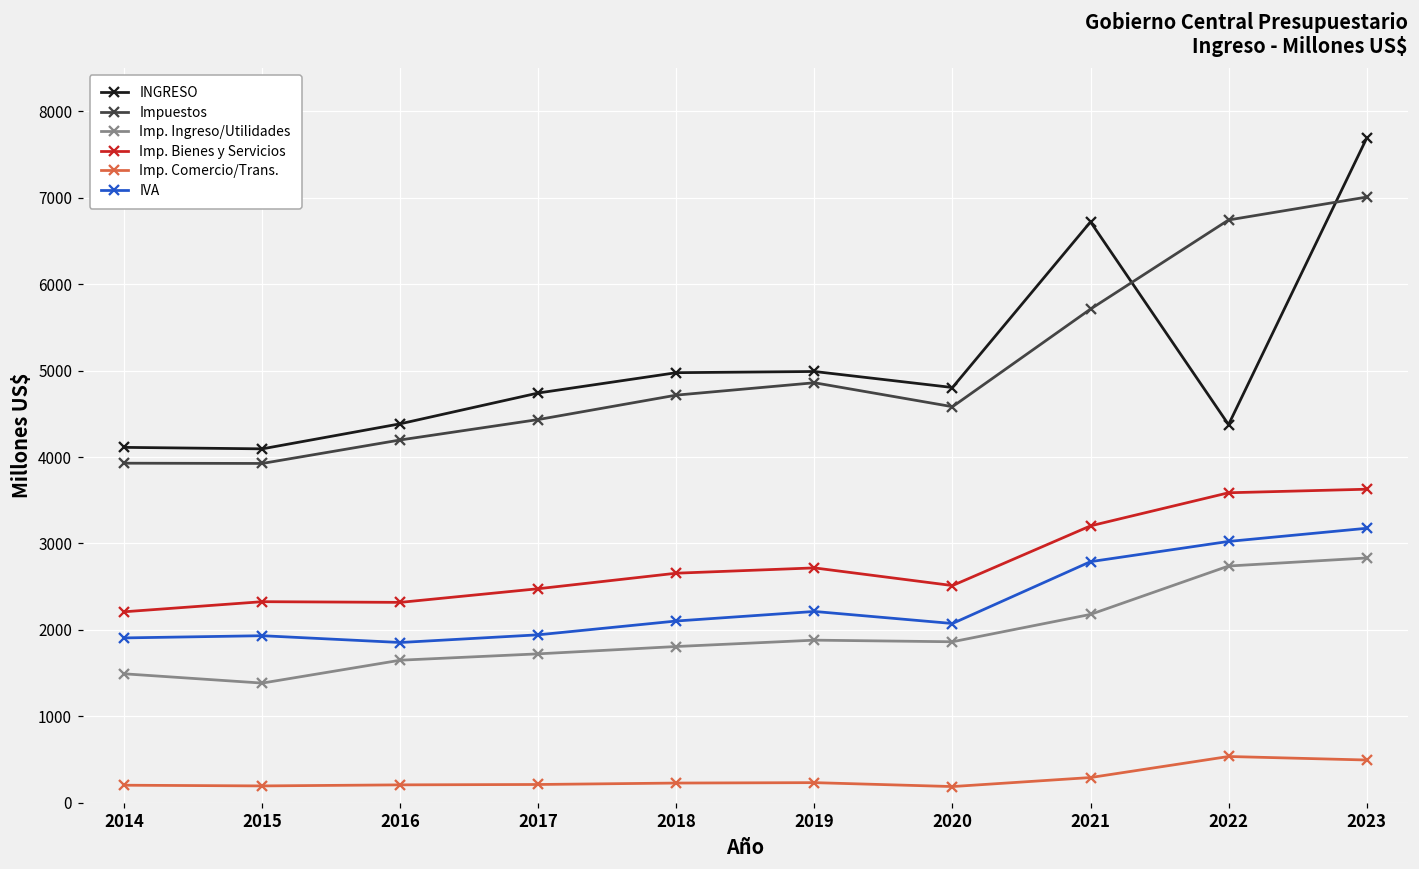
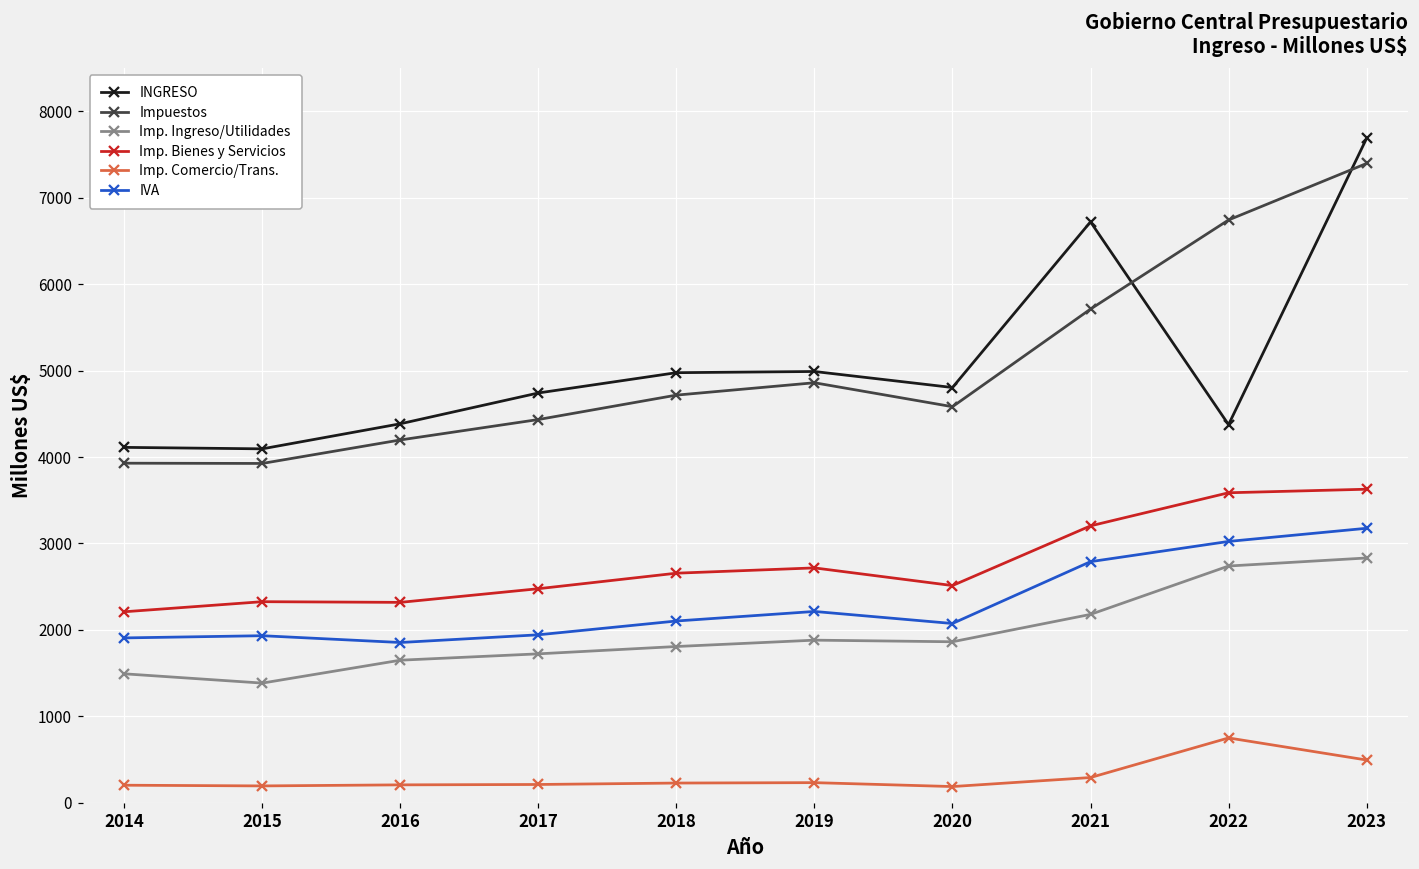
  {
    "INGRESO": {
      "2014": 4100,
      "2015": 4100,
      "2016": 4400,
      "2017": 4700,
      "2018": 5000,
      "2019": 5000,
      "2020": 4800,
      "2021": 6700,
      "2022": 4400,
      "2023": 7700
    },
    "Impuestos": {
      "2014": 3900,
      "2015": 3900,
      "2016": 4200,
      "2017": 4400,
      "2018": 4700,
      "2019": 4900,
      "2020": 4600,
      "2021": 5700,
      "2022": 6700,
-     "2023": 7000
+     "2023": 7400
    },
    "Imp. Ingreso/Utilidades": {
      "2014": 1500,
      "2015": 1400,
      "2016": 1600,
      "2017": 1700,
      "2018": 1800,
      "2019": 1900,
      "2020": 1900,
      "2021": 2200,
      "2022": 2700,
      "2023": 2800
    },
    "Imp. Bienes y Servicios": {
      "2014": 2200,
      "2015": 2300,
      "2016": 2300,
      "2017": 2500,
      "2018": 2700,
      "2019": 2700,
      "2020": 2500,
      "2021": 3200,
      "2022": 3600,
      "2023": 3600
    },
    "Imp. Comercio/Trans.": {
      "2014": 200,
      "2015": 200,
      "2016": 200,
      "2017": 200,
      "2018": 200,
      "2019": 200,
      "2020": 200,
      "2021": 300,
-     "2022": 500,
+     "2022": 700,
      "2023": 500
    },
    "IVA": {
      "2014": 1900,
      "2015": 1900,
      "2016": 1900,
      "2017": 1900,
      "2018": 2100,
      "2019": 2200,
      "2020": 2100,
      "2021": 2800,
      "2022": 3000,
      "2023": 3200
    }
  }
